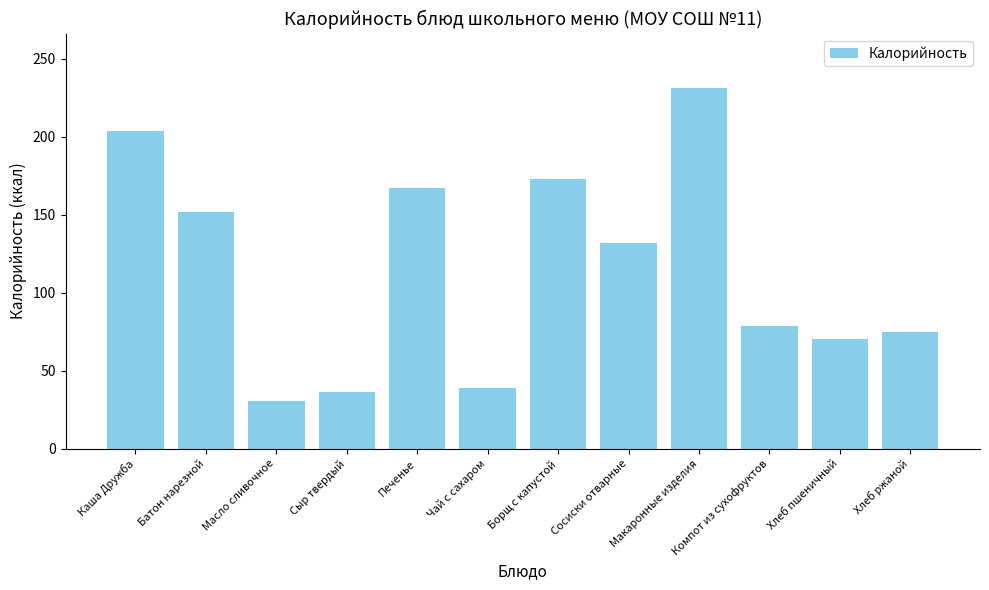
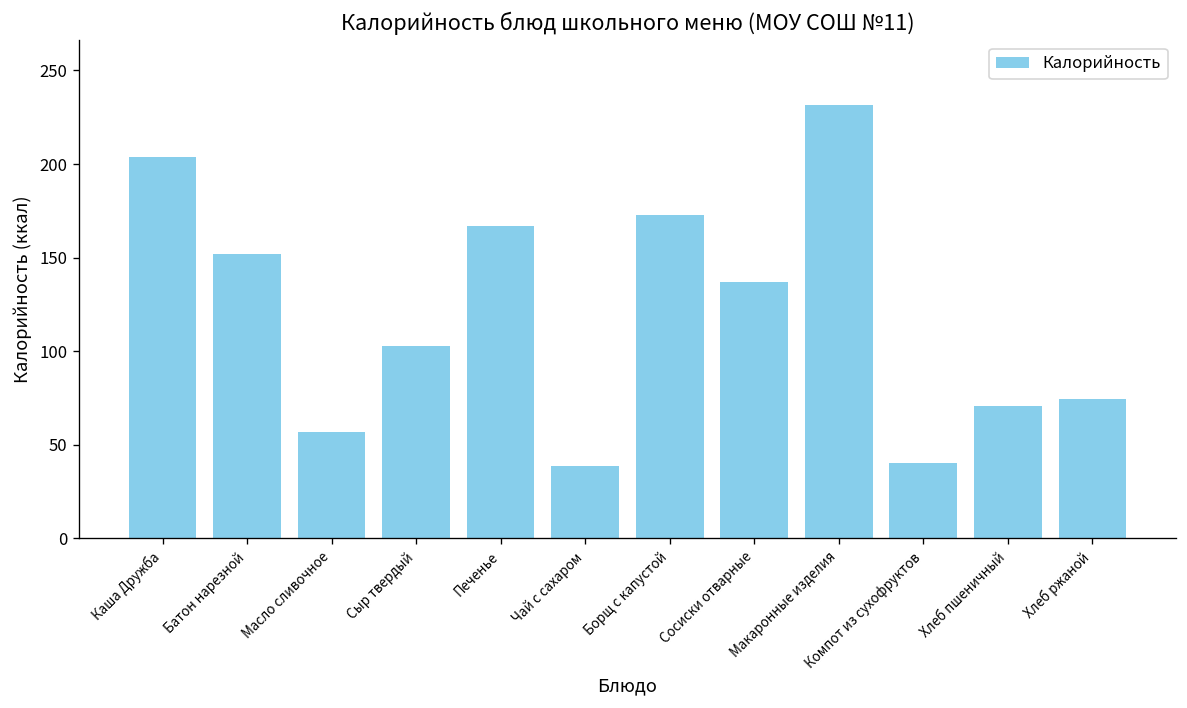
  {
    "Каша Дружба": 204,
    "Батон нарезной": 152,
-   "Масло сливочное": 30,
-   "Сыр твердый": 36,
+   "Масло сливочное": 57,
+   "Сыр твердый": 103,
    "Печенье": 167,
    "Чай с сахаром": 39,
    "Борщ с капустой": 173,
-   "Сосиски отварные": 132,
+   "Сосиски отварные": 137,
    "Макаронные изделия": 231,
-   "Компот из сухофруктов": 79,
+   "Компот из сухофруктов": 40,
    "Хлеб пшеничный": 71,
    "Хлеб ржаной": 75
  }
